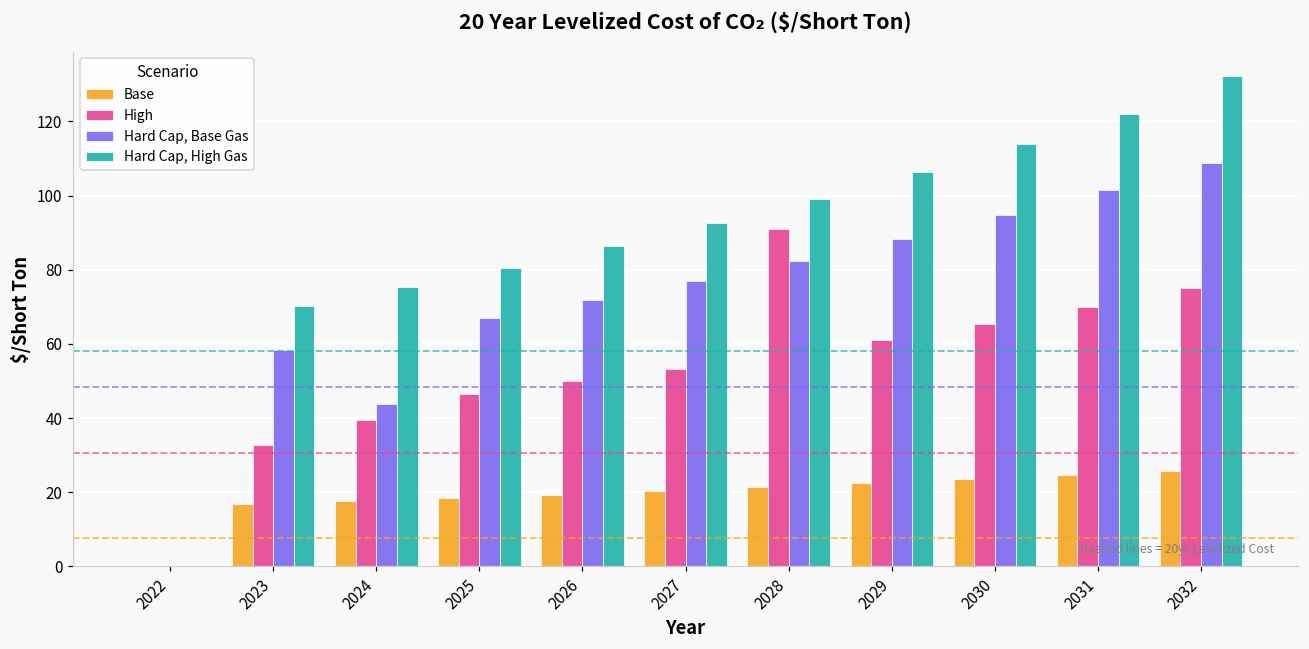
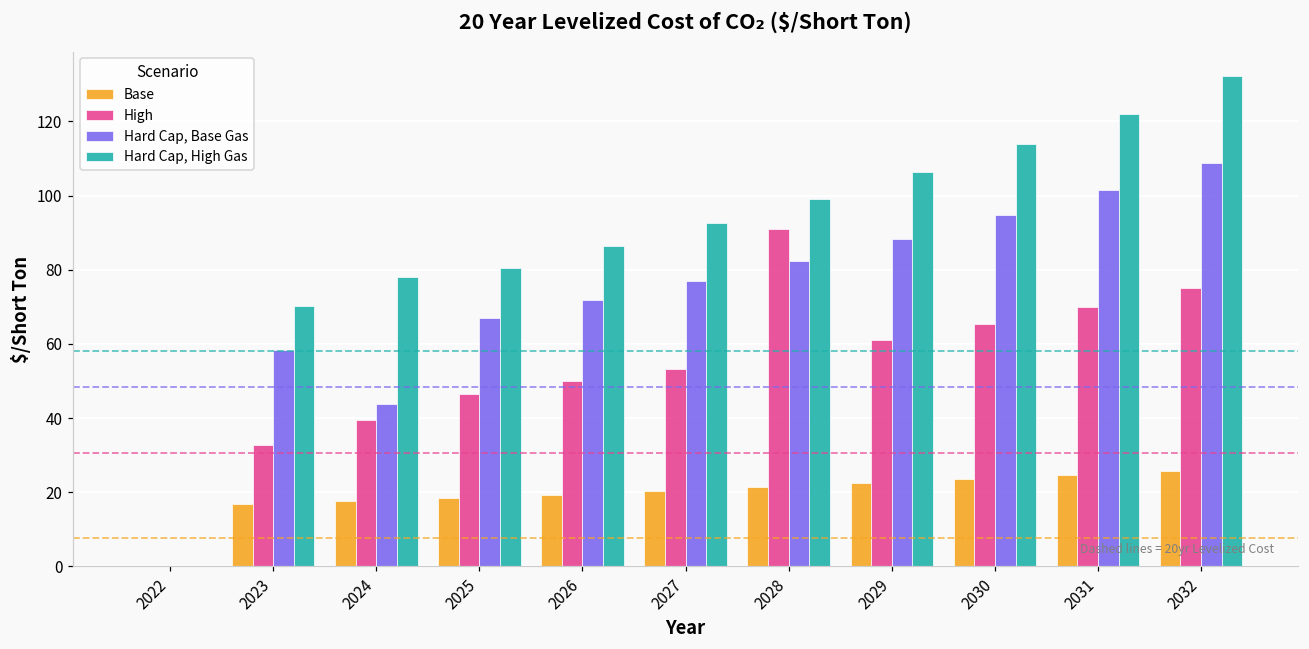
  {
    "Base": {
      "2022": 0,
      "2023": 17,
      "2024": 18,
      "2025": 18,
      "2026": 19,
      "2027": 20,
      "2028": 21,
      "2029": 22,
      "2030": 23,
      "2031": 25
    },
    "High": {
      "2022": 0,
      "2023": 33,
      "2024": 40,
      "2025": 47,
      "2026": 50,
      "2027": 53,
      "2028": 91,
      "2029": 61,
      "2030": 65,
      "2031": 70,
      "2032": 75
    },
    "Hard Cap, Base Gas": {
      "2022": 0,
      "2023": 58,
      "2024": 44,
      "2025": 67,
      "2026": 72,
      "2027": 77,
      "2028": 82,
      "2029": 88,
      "2030": 95,
      "2031": 102,
      "2032": 109
    },
    "Hard Cap, High Gas": {
      "2022": 0,
      "2023": 70,
-     "2024": 75,
+     "2024": 78,
      "2025": 81,
      "2026": 86,
      "2027": 93,
      "2028": 99,
      "2029": 106,
      "2030": 114,
      "2031": 122,
      "2032": 132
    }
  }
